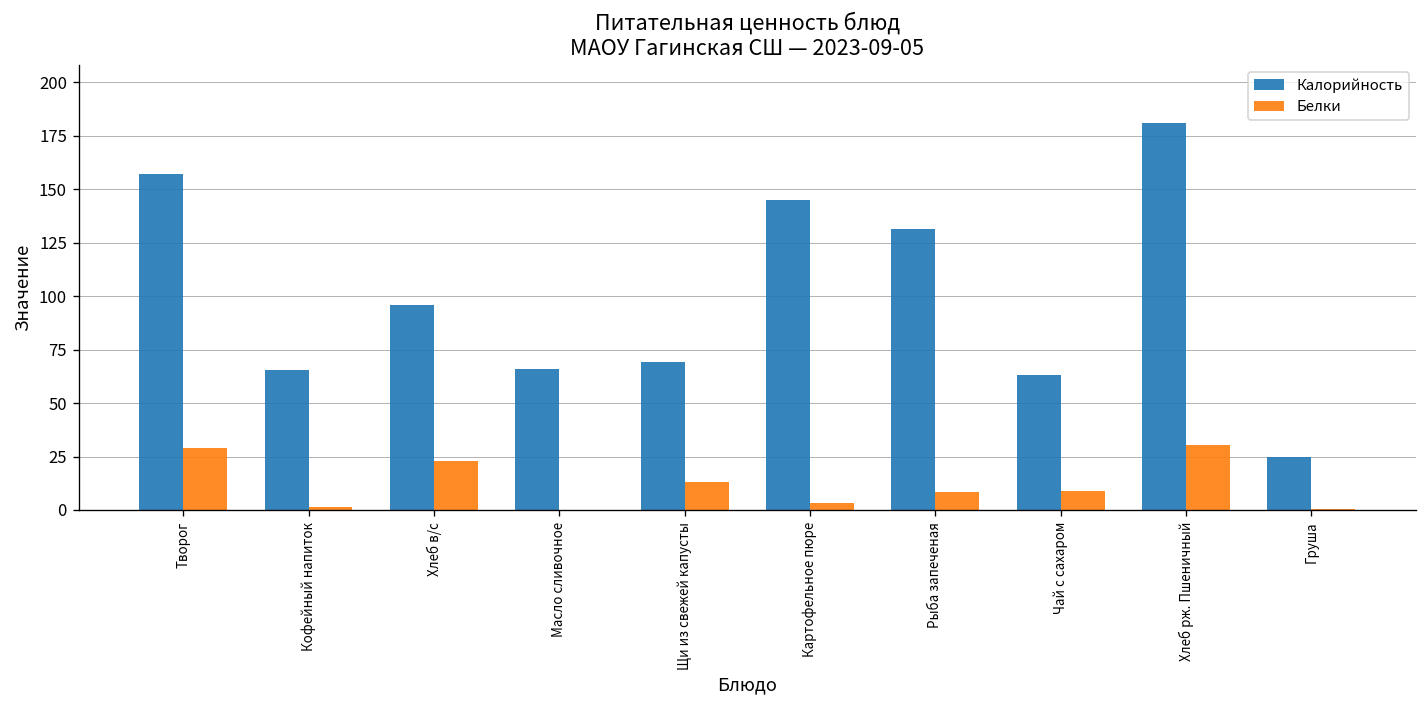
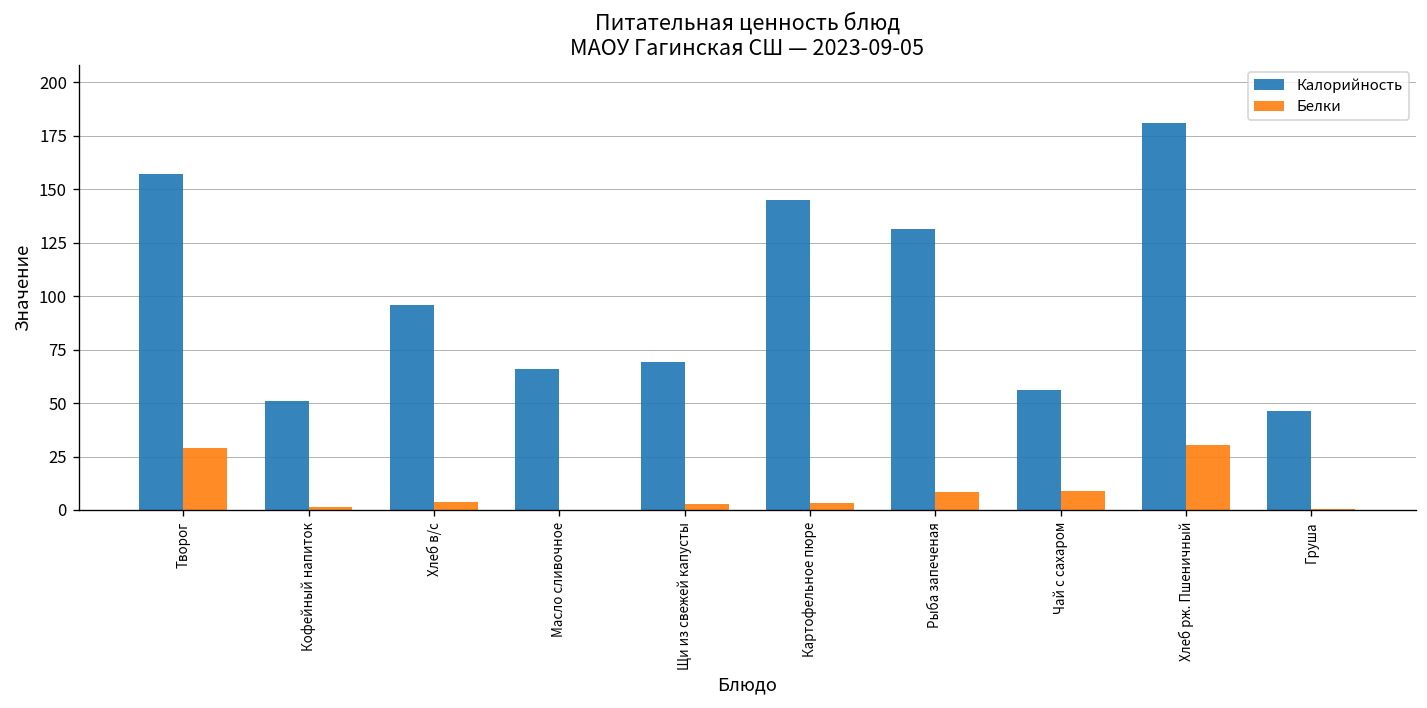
  {
    "Калорийность": {
      "Творог": 157,
-     "Кофейный напиток": 65,
+     "Кофейный напиток": 51,
      "Хлеб в/с": 96,
      "Масло сливочное": 66,
      "Щи из свежей капусты": 69,
      "Картофельное пюре": 145,
      "Рыба запеченая": 131,
-     "Чай с сахаром": 63,
+     "Чай с сахаром": 56,
      "Хлеб рж. Пшеничный": 181,
-     "Груша": 25
+     "Груша": 46
    },
    "Белки": {
      "Творог": 29,
      "Кофейный напиток": 1,
-     "Хлеб в/с": 23,
-     "Щи из свежей капусты": 13,
+     "Хлеб в/с": 4,
+     "Щи из свежей капусты": 3,
      "Картофельное пюре": 3,
      "Рыба запеченая": 8,
      "Чай с сахаром": 9,
      "Хлеб рж. Пшеничный": 30
    }
  }
